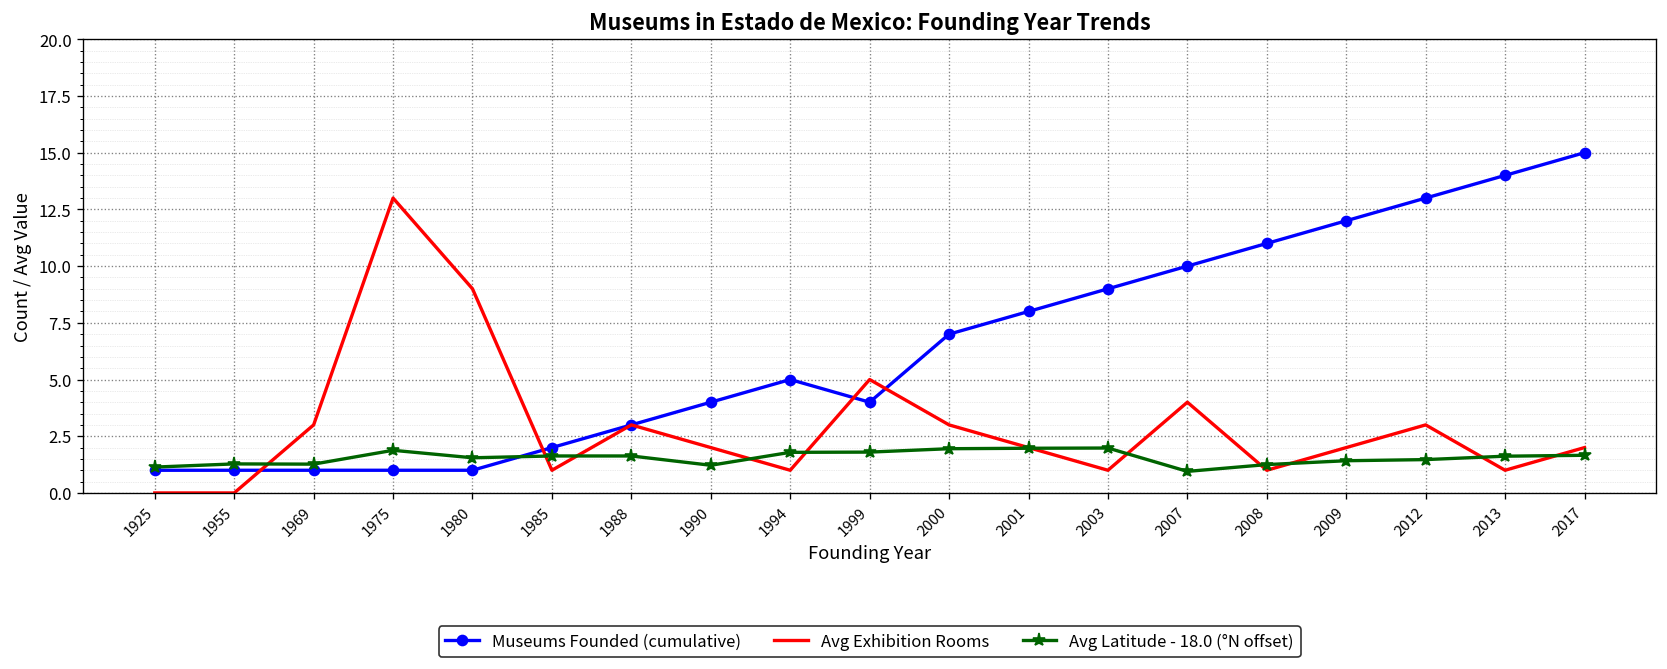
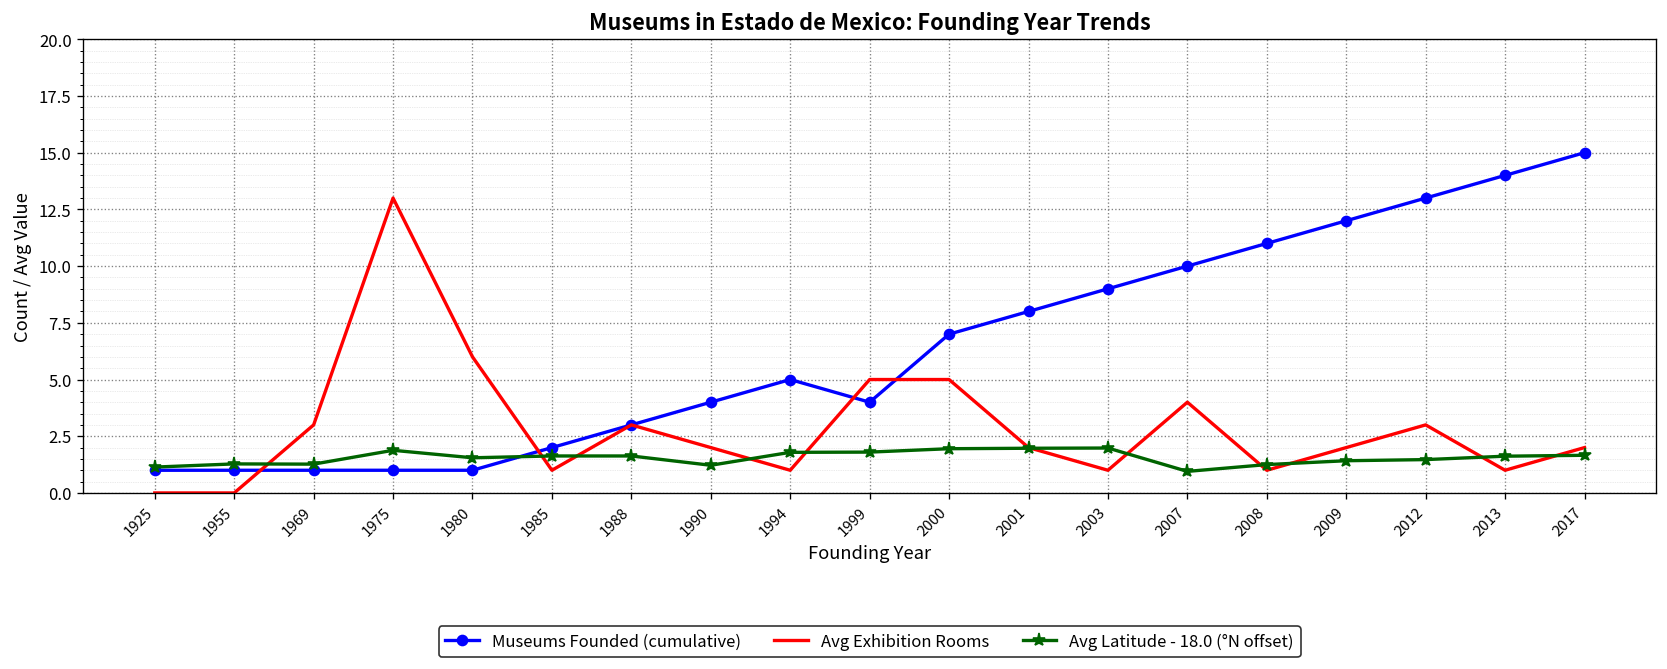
  {
    "Museums Founded (cumulative)": {
      "1925": 1,
      "1955": 1,
      "1969": 1,
      "1975": 1,
      "1980": 1,
      "1985": 2,
      "1990": 4,
      "1994": 5,
      "1999": 4,
      "2000": 7,
      "2001": 8,
      "2003": 9,
      "2007": 10,
      "2008": 11,
      "2009": 12,
      "2012": 13,
      "2013": 14,
      "2017": 15
    },
    "Avg Exhibition Rooms": {
      "1925": 0,
      "1955": 0,
      "1969": 3,
      "1975": 13,
-     "1980": 9,
+     "1980": 6,
      "1985": 1,
      "1990": 2,
      "1994": 1,
      "1999": 5,
-     "2000": 3,
+     "2000": 5,
      "2003": 1,
      "2007": 4,
      "2008": 1,
      "2009": 2,
      "2012": 3,
      "2013": 1,
      "2017": 2
    },
    "Avg Latitude - 18.0 (°N offset)": {
      "1925": 1.1,
      "1955": 1.3,
      "1969": 1.3,
      "1975": 2,
      "1980": 1.6,
      "1985": 1.6,
      "1988": 1.6,
      "1990": 1.2,
      "1994": 1.8,
      "1999": 1.8,
      "2000": 2,
      "2003": 2,
      "2007": 1,
      "2008": 1.3,
      "2009": 1.4,
      "2012": 1.5,
      "2013": 1.6,
      "2017": 1.7
    }
  }
